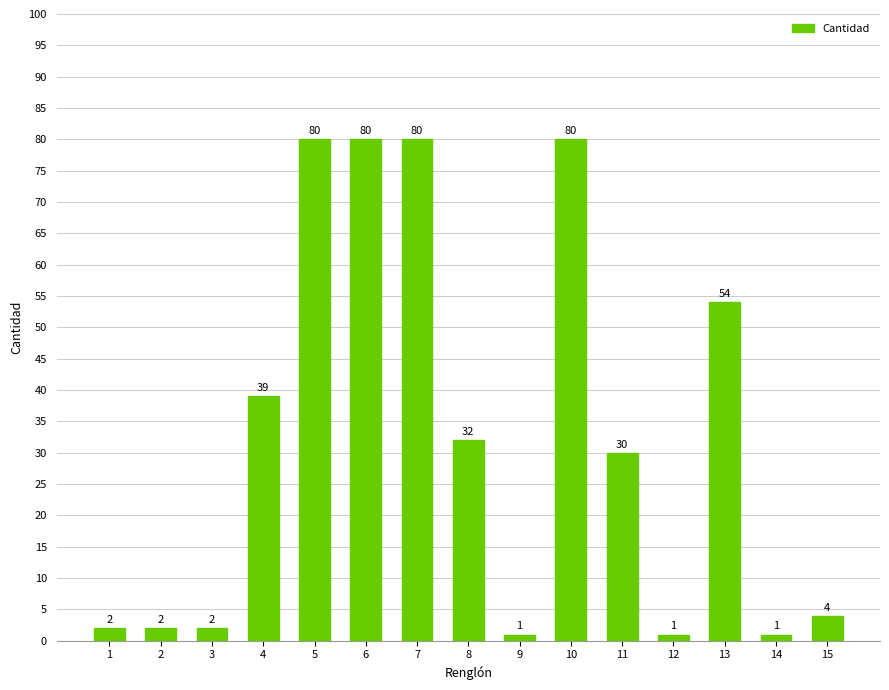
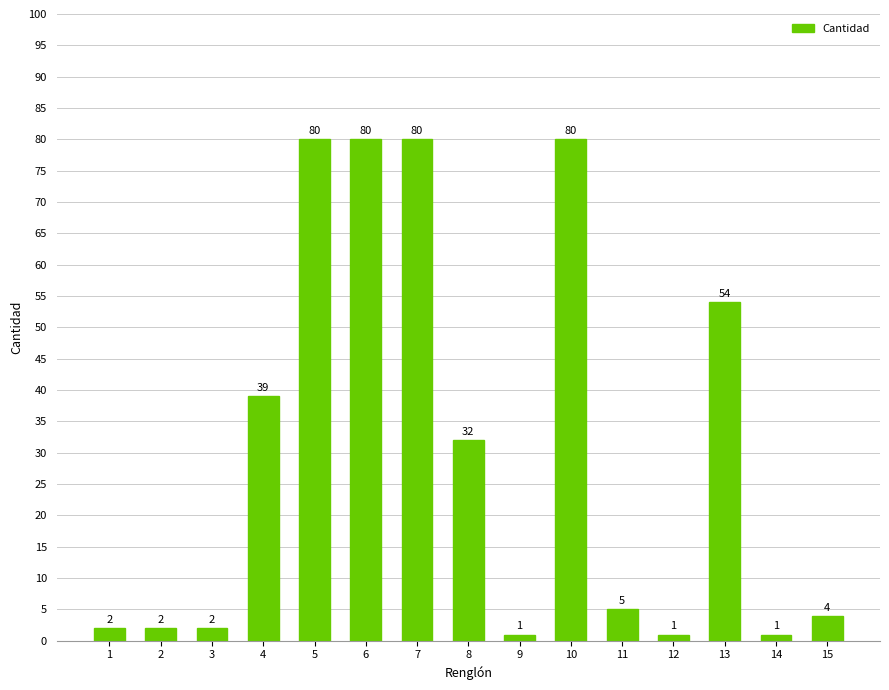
  {
    "1": 2,
    "2": 2,
    "3": 2,
    "4": 39,
    "5": 80,
    "6": 80,
    "7": 80,
    "8": 32,
    "9": 1,
    "10": 80,
-   "11": 30,
+   "11": 5,
    "12": 1,
    "13": 54,
    "14": 1,
    "15": 4
  }
